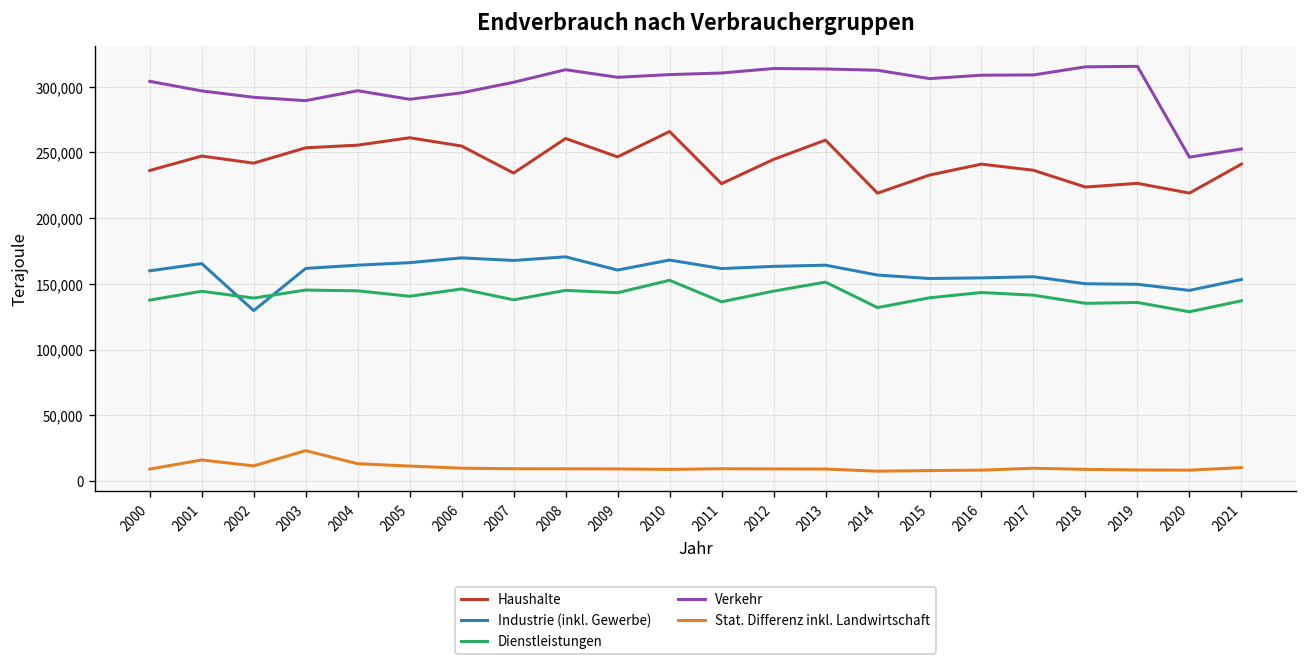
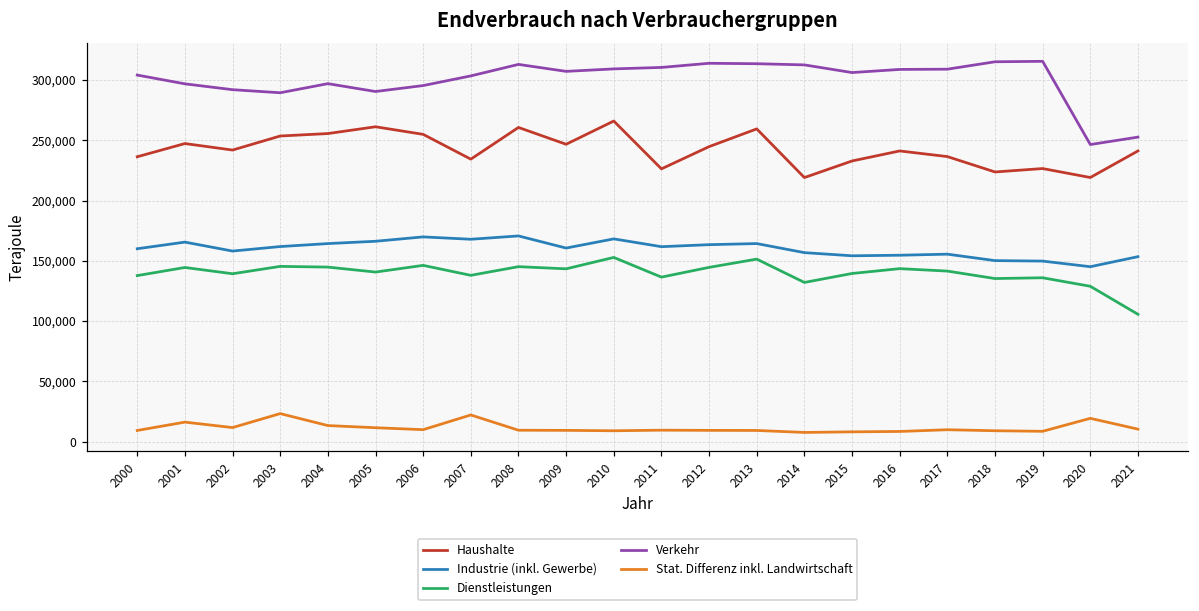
  {
    "Haushalte": {
      "2000": "236,000",
      "2001": "247,000",
      "2002": "242,000",
      "2003": "254,000",
      "2004": "256,000",
      "2005": "261,000",
      "2006": "255,000",
      "2007": "234,000",
      "2008": "261,000",
      "2009": "247,000",
      "2010": "266,000",
      "2011": "226,000",
      "2012": "245,000",
      "2013": "259,000",
      "2014": "219,000",
      "2015": "233,000",
      "2016": "241,000",
      "2017": "236,000",
      "2018": "224,000",
      "2019": "227,000",
      "2020": "219,000",
      "2021": "241,000"
    },
    "Industrie (inkl. Gewerbe)": {
      "2000": "160,000",
      "2001": "166,000",
-     "2002": "130,000",
+     "2002": "158,000",
      "2003": "162,000",
      "2004": "164,000",
      "2005": "166,000",
      "2006": "170,000",
      "2007": "168,000",
      "2008": "171,000",
      "2009": "161,000",
      "2010": "168,000",
      "2011": "162,000",
      "2012": "163,000",
      "2013": "164,000",
      "2014": "157,000",
      "2015": "154,000",
      "2016": "155,000",
      "2017": "156,000",
      "2018": "150,000",
      "2019": "150,000",
      "2020": "145,000",
      "2021": "153,000"
    },
    "Dienstleistungen": {
      "2000": "138,000",
      "2001": "144,000",
      "2002": "139,000",
      "2003": "145,000",
      "2004": "145,000",
      "2005": "141,000",
      "2006": "146,000",
      "2007": "138,000",
      "2008": "145,000",
      "2009": "143,000",
      "2010": "153,000",
      "2011": "136,000",
      "2012": "145,000",
      "2013": "151,000",
      "2014": "132,000",
      "2015": "139,000",
      "2016": "143,000",
      "2017": "141,000",
      "2018": "135,000",
      "2019": "136,000",
      "2020": "129,000",
-     "2021": "137,000"
+     "2021": "106,000"
    },
    "Verkehr": {
      "2000": "304,000",
      "2001": "297,000",
      "2002": "292,000",
      "2003": "289,000",
      "2004": "297,000",
      "2005": "290,000",
      "2006": "295,000",
      "2007": "303,000",
      "2008": "313,000",
      "2009": "307,000",
      "2010": "309,000",
      "2011": "310,000",
      "2012": "314,000",
      "2013": "314,000",
      "2014": "313,000",
      "2015": "306,000",
      "2016": "309,000",
      "2017": "309,000",
      "2018": "315,000",
      "2019": "316,000",
      "2020": "246,000",
      "2021": "253,000"
    },
    "Stat. Differenz inkl. Landwirtschaft": {
      "2000": "9,000",
      "2001": "16,000",
      "2002": "12,000",
      "2003": "23,000",
      "2004": "13,000",
      "2005": "11,000",
      "2006": "10,000",
-     "2007": "9,000",
+     "2007": "22,000",
      "2008": "9,000",
      "2009": "9,000",
      "2010": "9,000",
      "2011": "9,000",
      "2012": "9,000",
      "2013": "9,000",
      "2014": "8,000",
      "2015": "8,000",
      "2016": "8,000",
      "2017": "10,000",
      "2018": "9,000",
      "2019": "9,000",
-     "2020": "8,000",
+     "2020": "19,000",
      "2021": "10,000"
    }
  }
